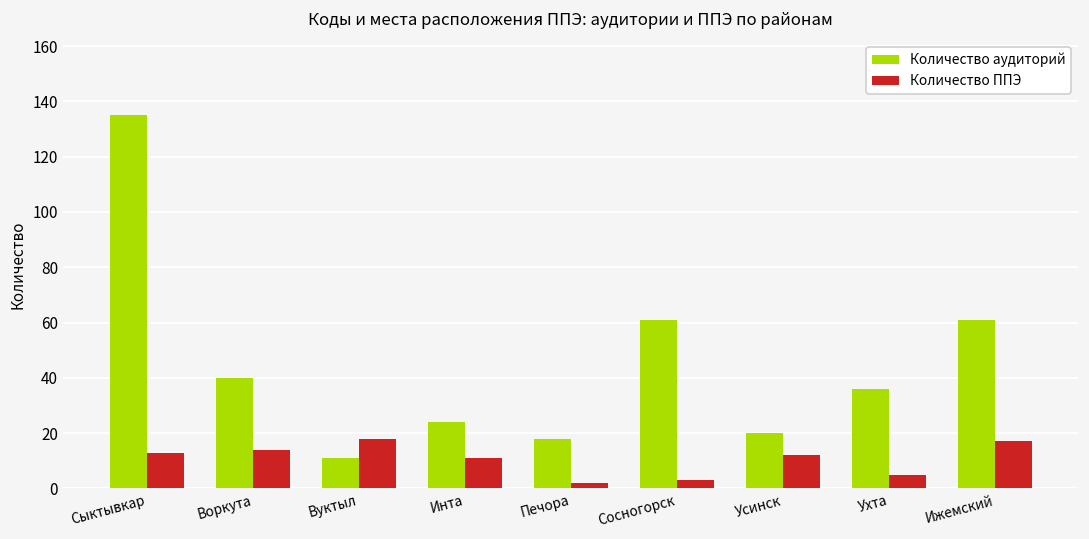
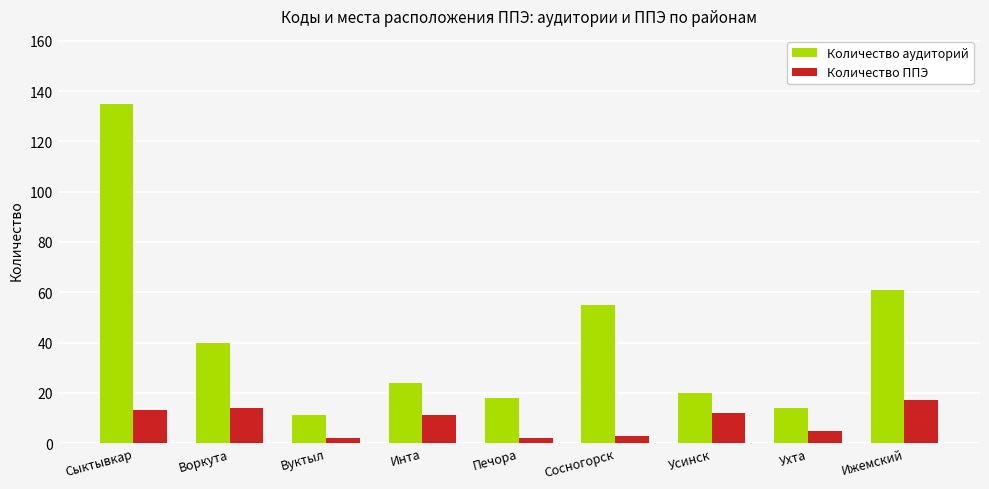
  {
    "Количество аудиторий": {
      "Сыктывкар": 135,
      "Воркута": 40,
      "Вуктыл": 11,
      "Инта": 24,
      "Печора": 18,
-     "Сосногорск": 61,
+     "Сосногорск": 55,
      "Усинск": 20,
-     "Ухта": 36,
+     "Ухта": 14,
      "Ижемский": 61
    },
    "Количество ППЭ": {
      "Сыктывкар": 13,
      "Воркута": 14,
-     "Вуктыл": 18,
+     "Вуктыл": 2,
      "Инта": 11,
      "Печора": 2,
      "Сосногорск": 3,
      "Усинск": 12,
      "Ухта": 5,
      "Ижемский": 17
    }
  }
